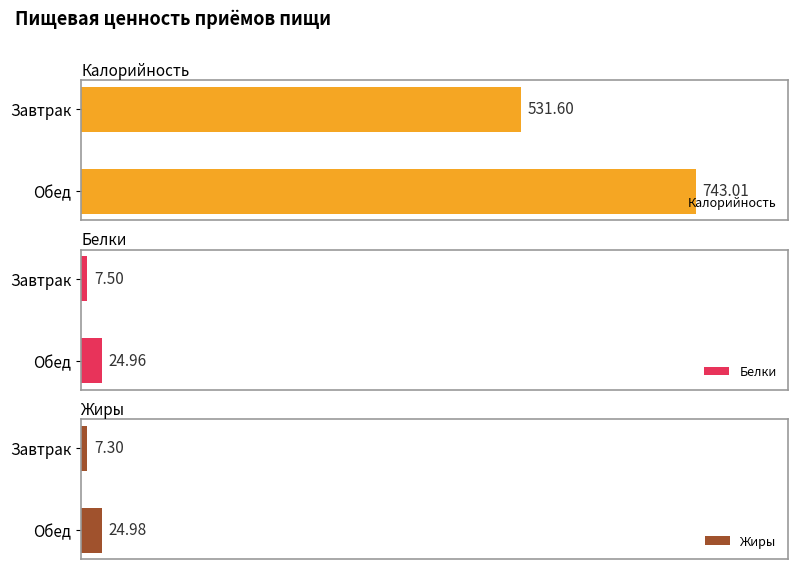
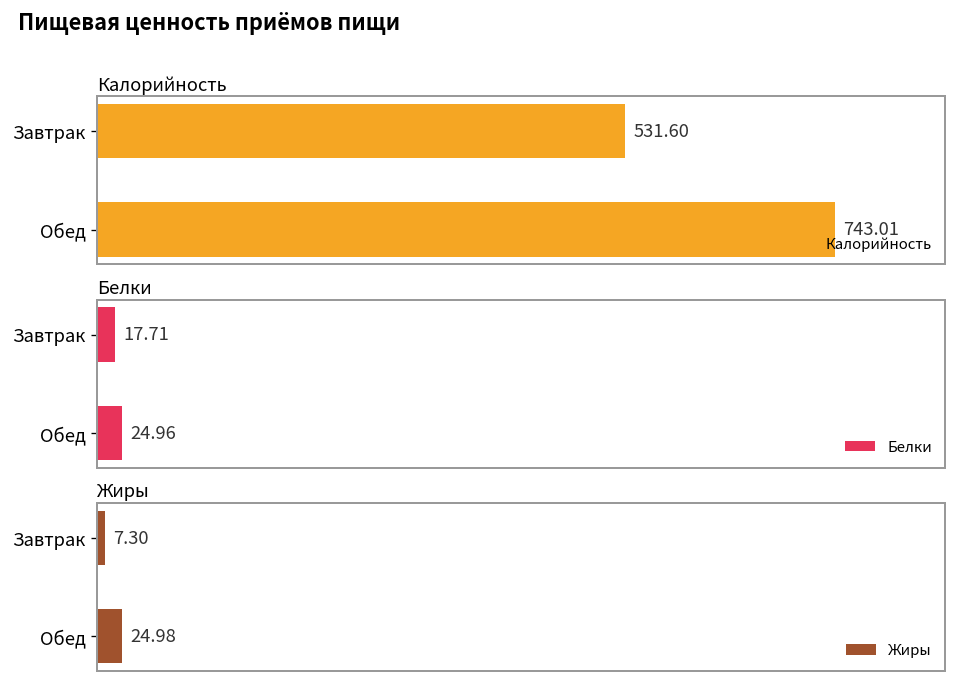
  {
    "Калорийность": {
      "Завтрак": 531.60,
      "Обед": 743.01
    },
    "Белки": {
-     "Завтрак": 7.50,
+     "Завтрак": 17.71,
      "Обед": 24.96
    },
    "Жиры": {
      "Завтрак": 7.30,
      "Обед": 24.98
    }
  }
